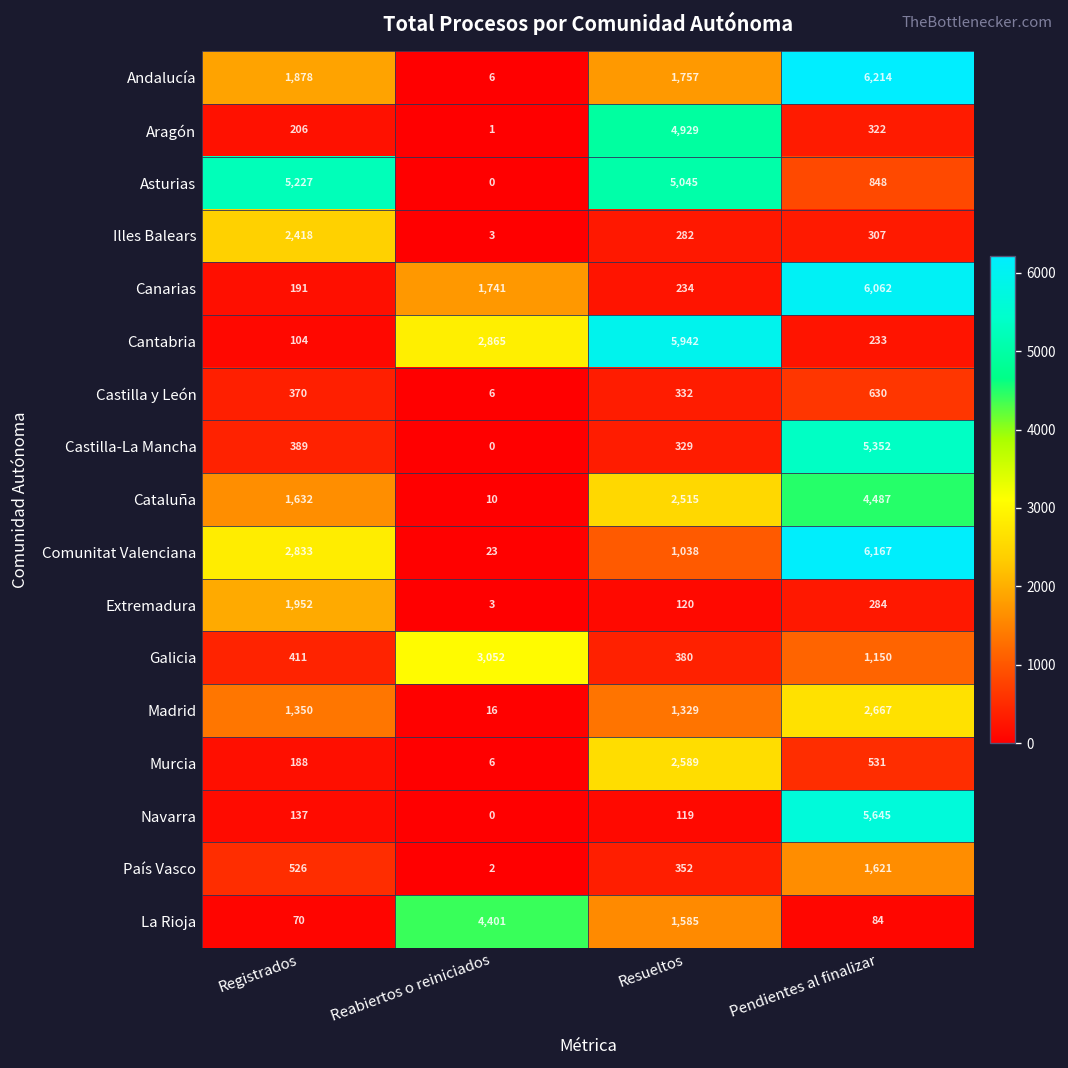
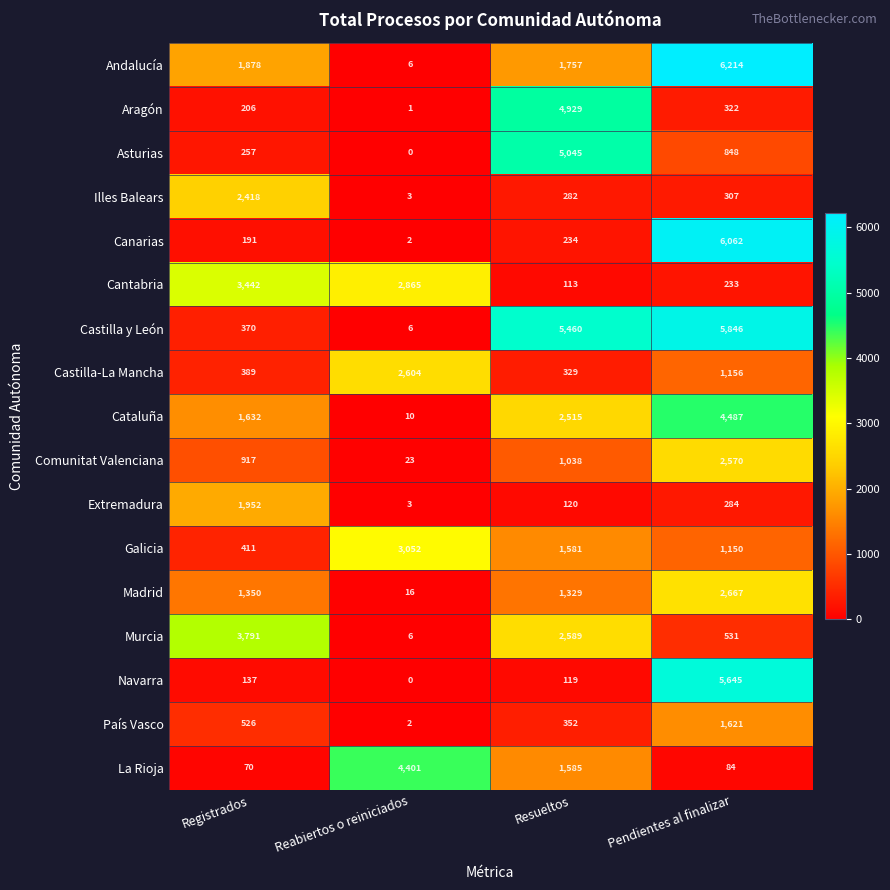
  {
    "Andalucía": {
      "Registrados": "1,878",
      "Reabiertos o reiniciados": "6",
      "Resueltos": "1,757",
      "Pendientes al finalizar": "6,214"
    },
    "Aragón": {
      "Registrados": "206",
      "Reabiertos o reiniciados": "1",
      "Resueltos": "4,929",
      "Pendientes al finalizar": "322"
    },
    "Asturias": {
-     "Registrados": "5,227",
+     "Registrados": "257",
      "Reabiertos o reiniciados": "0",
      "Resueltos": "5,045",
      "Pendientes al finalizar": "848"
    },
    "Illes Balears": {
      "Registrados": "2,418",
      "Reabiertos o reiniciados": "3",
      "Resueltos": "282",
      "Pendientes al finalizar": "307"
    },
    "Canarias": {
      "Registrados": "191",
-     "Reabiertos o reiniciados": "1,741",
+     "Reabiertos o reiniciados": "2",
      "Resueltos": "234",
      "Pendientes al finalizar": "6,062"
    },
    "Cantabria": {
-     "Registrados": "104",
+     "Registrados": "3,442",
      "Reabiertos o reiniciados": "2,865",
-     "Resueltos": "5,942",
+     "Resueltos": "113",
      "Pendientes al finalizar": "233"
    },
    "Castilla y León": {
      "Registrados": "370",
      "Reabiertos o reiniciados": "6",
-     "Resueltos": "332",
-     "Pendientes al finalizar": "630"
+     "Resueltos": "5,460",
+     "Pendientes al finalizar": "5,846"
    },
    "Castilla-La Mancha": {
      "Registrados": "389",
-     "Reabiertos o reiniciados": "0",
+     "Reabiertos o reiniciados": "2,604",
      "Resueltos": "329",
-     "Pendientes al finalizar": "5,352"
+     "Pendientes al finalizar": "1,156"
    },
    "Cataluña": {
      "Registrados": "1,632",
      "Reabiertos o reiniciados": "10",
      "Resueltos": "2,515",
      "Pendientes al finalizar": "4,487"
    },
    "Comunitat Valenciana": {
-     "Registrados": "2,833",
+     "Registrados": "917",
      "Reabiertos o reiniciados": "23",
      "Resueltos": "1,038",
-     "Pendientes al finalizar": "6,167"
+     "Pendientes al finalizar": "2,570"
    },
    "Extremadura": {
      "Registrados": "1,952",
      "Reabiertos o reiniciados": "3",
      "Resueltos": "120",
      "Pendientes al finalizar": "284"
    },
    "Galicia": {
      "Registrados": "411",
      "Reabiertos o reiniciados": "3,052",
-     "Resueltos": "380",
+     "Resueltos": "1,581",
      "Pendientes al finalizar": "1,150"
    },
    "Madrid": {
      "Registrados": "1,350",
      "Reabiertos o reiniciados": "16",
      "Resueltos": "1,329",
      "Pendientes al finalizar": "2,667"
    },
    "Murcia": {
-     "Registrados": "188",
+     "Registrados": "3,791",
      "Reabiertos o reiniciados": "6",
      "Resueltos": "2,589",
      "Pendientes al finalizar": "531"
    },
    "Navarra": {
      "Registrados": "137",
      "Reabiertos o reiniciados": "0",
      "Resueltos": "119",
      "Pendientes al finalizar": "5,645"
    },
    "País Vasco": {
      "Registrados": "526",
      "Reabiertos o reiniciados": "2",
      "Resueltos": "352",
      "Pendientes al finalizar": "1,621"
    },
    "La Rioja": {
      "Registrados": "70",
      "Reabiertos o reiniciados": "4,401",
      "Resueltos": "1,585",
      "Pendientes al finalizar": "84"
    }
  }
